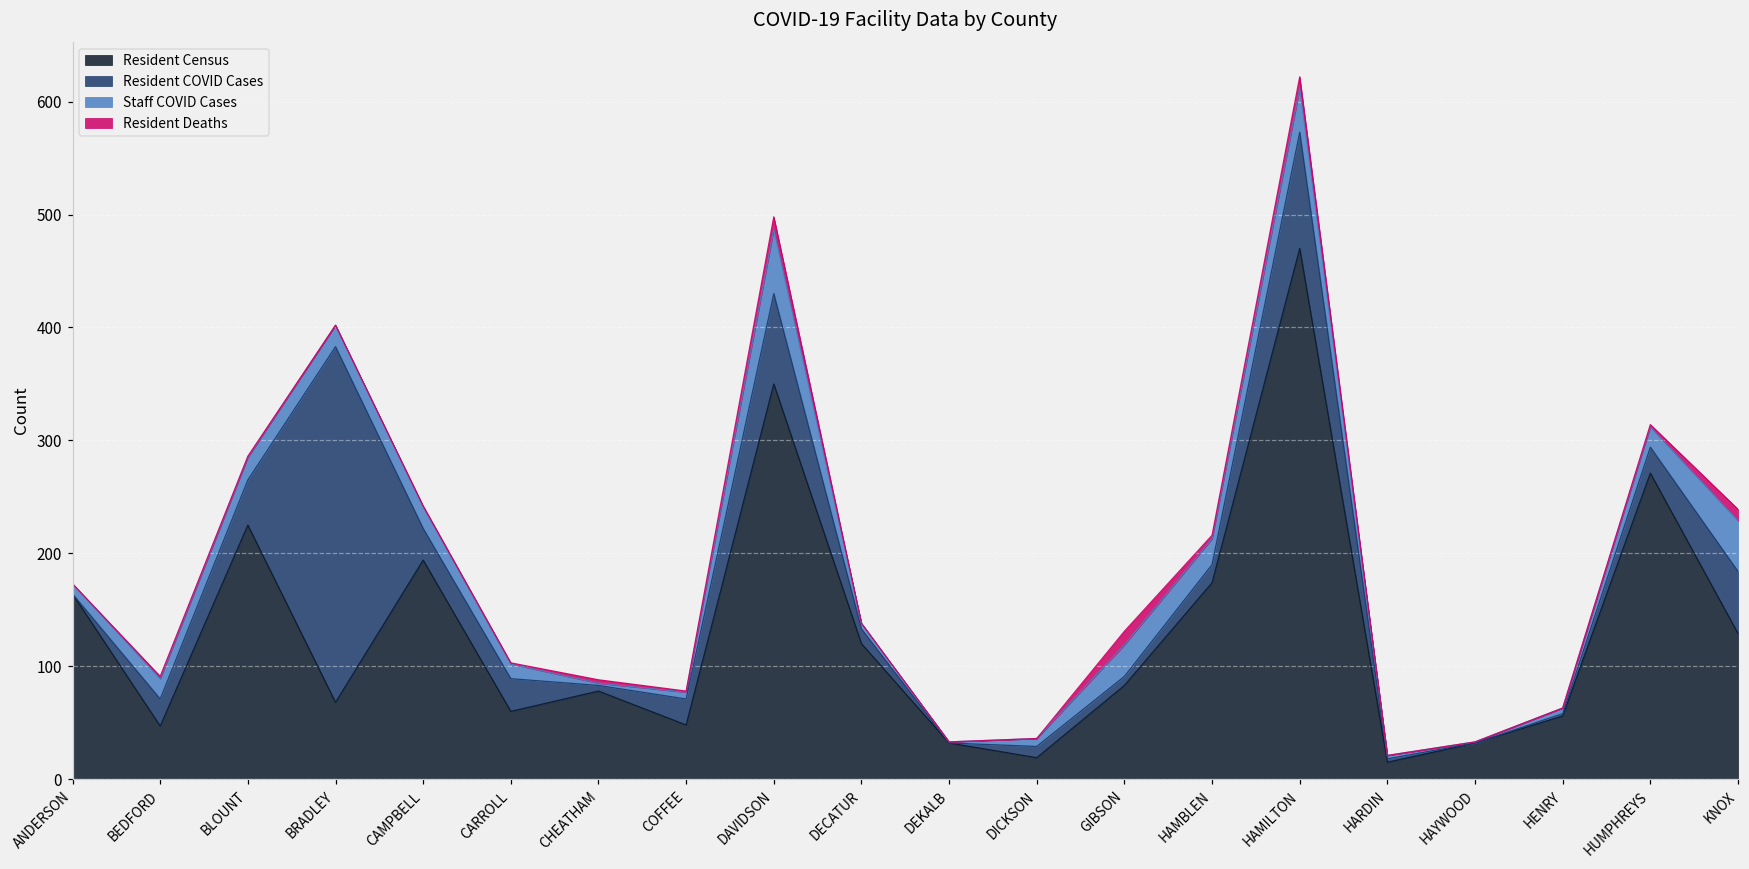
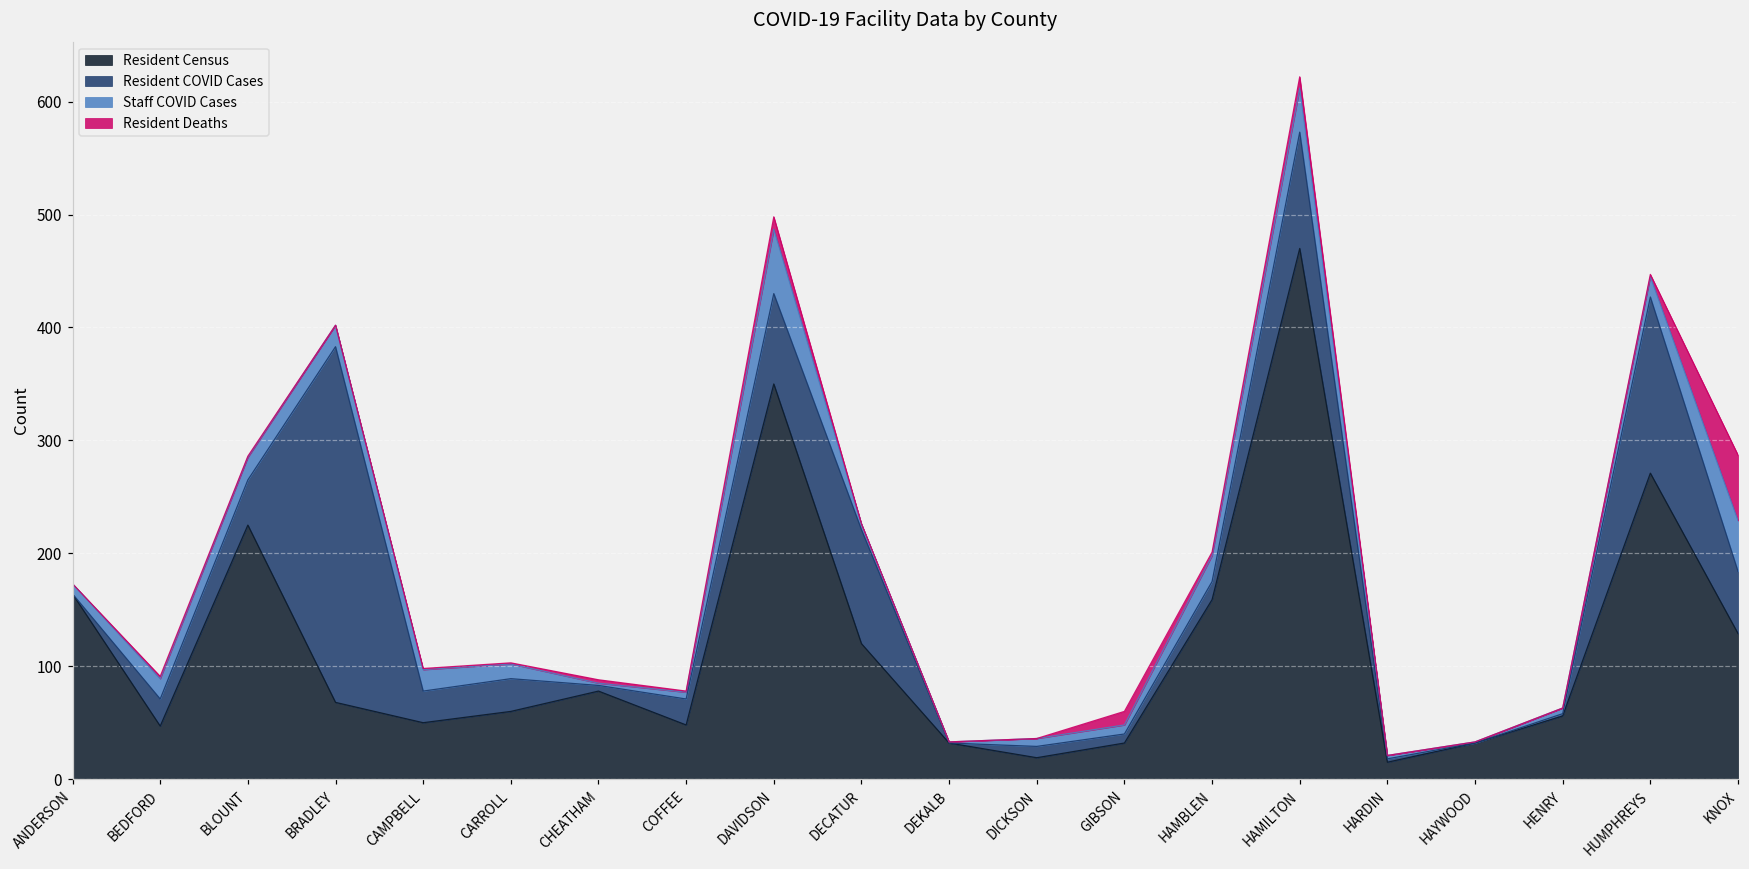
  {
    "Resident Census": {
      "BEDFORD": 47,
      "BLOUNT": 225,
      "BRADLEY": 68,
-     "CAMPBELL": 194,
+     "CAMPBELL": 50,
      "CARROLL": 60,
      "CHEATHAM": 78,
      "COFFEE": 48,
      "DAVIDSON": 350,
      "DECATUR": 120,
      "DICKSON": 19,
-     "GIBSON": 83,
-     "HAMBLEN": 174,
+     "GIBSON": 32,
+     "HAMBLEN": 159,
      "HAMILTON": 470,
      "HARDIN": 15,
      "HUMPHREYS": 271,
      "KNOX": 129
    },
    "Resident COVID Cases": {
      "BEDFORD": 24,
      "BLOUNT": 40,
      "BRADLEY": 315,
      "CAMPBELL": 28,
      "CARROLL": 29,
      "COFFEE": 23,
      "DAVIDSON": 80,
-     "DECATUR": 13,
+     "DECATUR": 101,
      "DICKSON": 10,
      "GIBSON": 8,
      "HAMBLEN": 16,
      "HAMILTON": 103,
      "HARDIN": 3,
-     "HUMPHREYS": 23,
+     "HUMPHREYS": 156,
      "KNOX": 55
    },
    "Staff COVID Cases": {
      "DAVIDSON": 57,
-     "GIBSON": 28,
+     "GIBSON": 8,
      "HAMBLEN": 23,
      "HAMILTON": 39,
      "KNOX": 45
    },
    "Resident Deaths": {
      "CHEATHAM": 3,
      "DAVIDSON": 11,
      "GIBSON": 12,
      "HAMBLEN": 3,
      "HAMILTON": 10,
-     "KNOX": 10
+     "KNOX": 58
    }
  }
